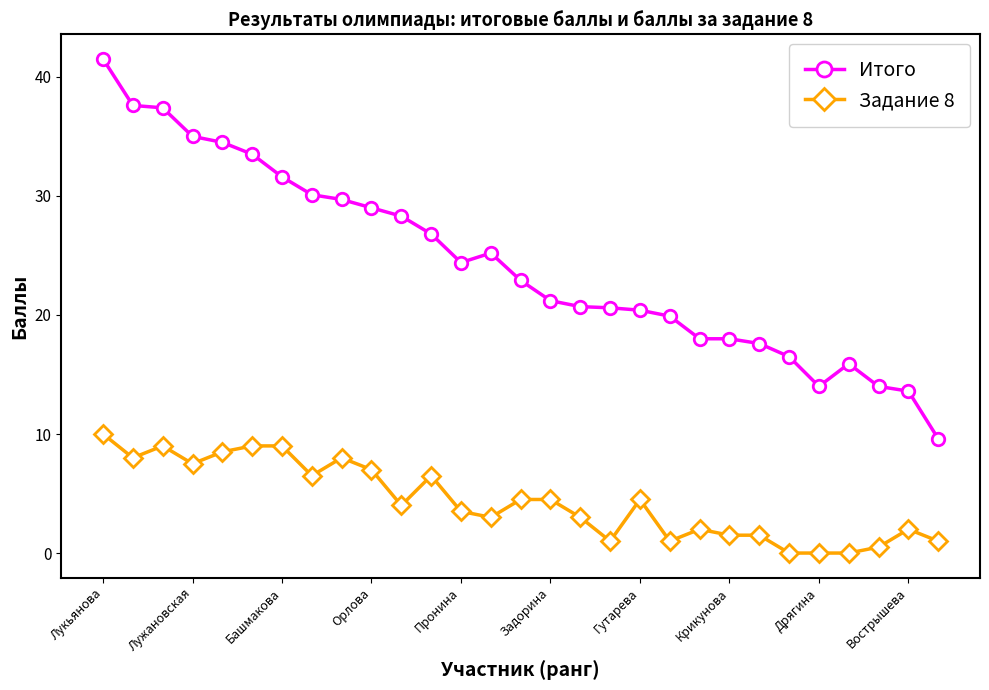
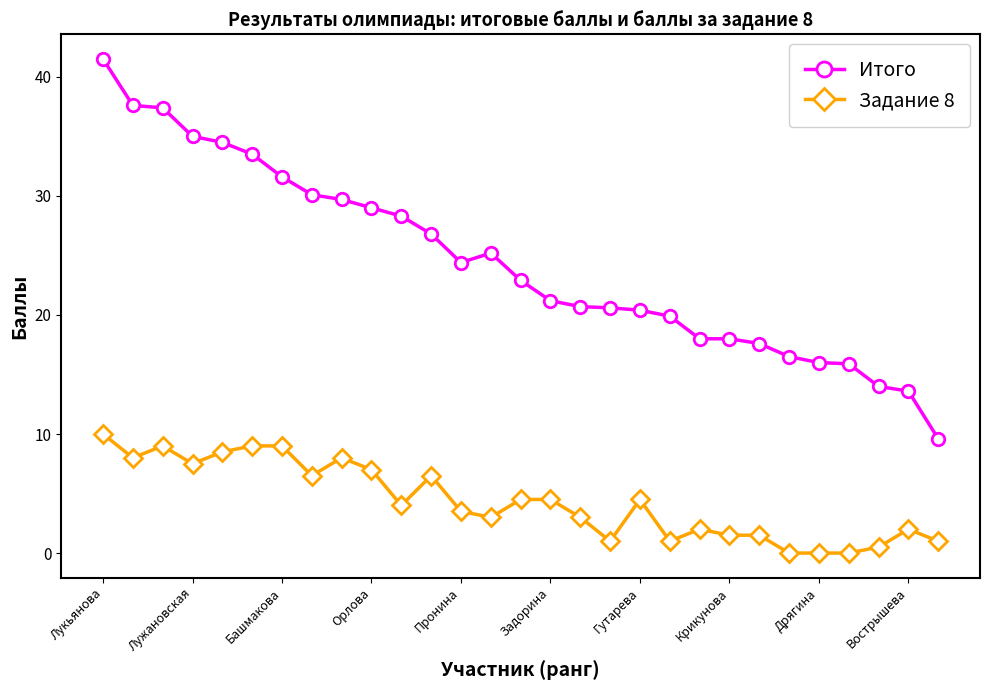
  {
    "Итого": {
      "Лукьянова": 41.5,
      "Лужановская": 35,
      "Башмакова": 31.6,
      "Орлова": 29,
      "Пронина": 24.4,
      "Задорина": 21,
      "Гутарева": 20.4,
      "Крикунова": 18,
-     "Дрягина": 14,
+     "Дрягина": 16,
      "Вострышева": 13.6
    },
    "Задание 8": {
      "Лукьянова": 10,
      "Лужановская": 7.5,
      "Башмакова": 9,
      "Орлова": 7,
      "Пронина": 3.5,
      "Задорина": 4.5,
      "Гутарева": 4.5,
      "Крикунова": 1.5,
      "Дрягина": 0,
      "Вострышева": 2
    }
  }
